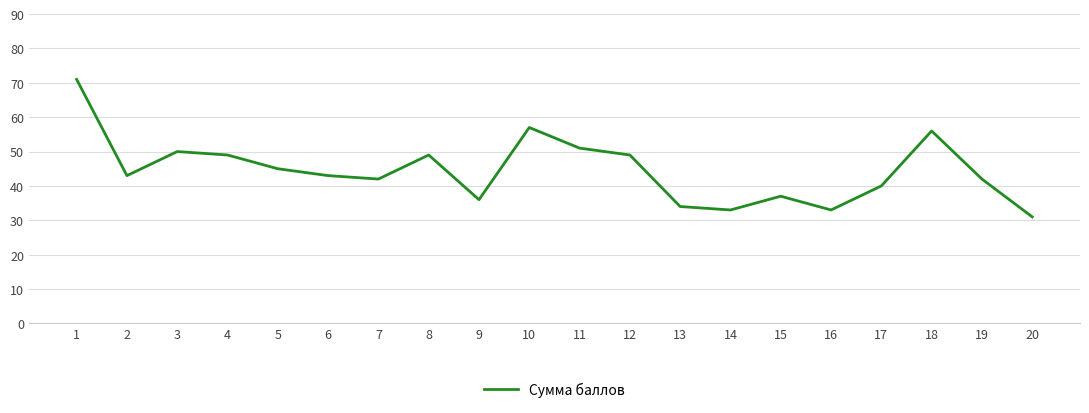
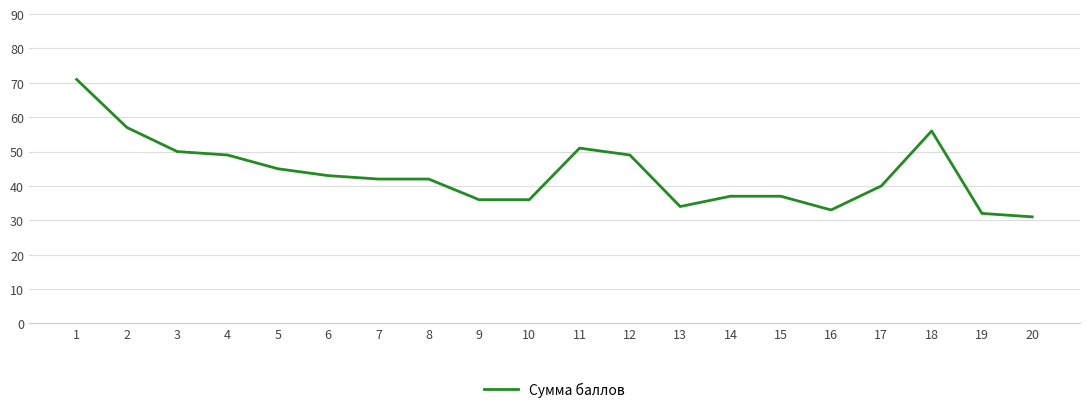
  {
    "1": 71,
-   "2": 43,
+   "2": 57,
    "3": 50,
    "4": 49,
    "5": 45,
    "6": 43,
    "7": 42,
-   "8": 49,
+   "8": 42,
    "9": 36,
-   "10": 57,
+   "10": 36,
    "11": 51,
    "12": 49,
    "13": 34,
-   "14": 33,
+   "14": 37,
    "15": 37,
    "16": 33,
    "17": 40,
    "18": 56,
-   "19": 42,
+   "19": 32,
    "20": 31
  }
